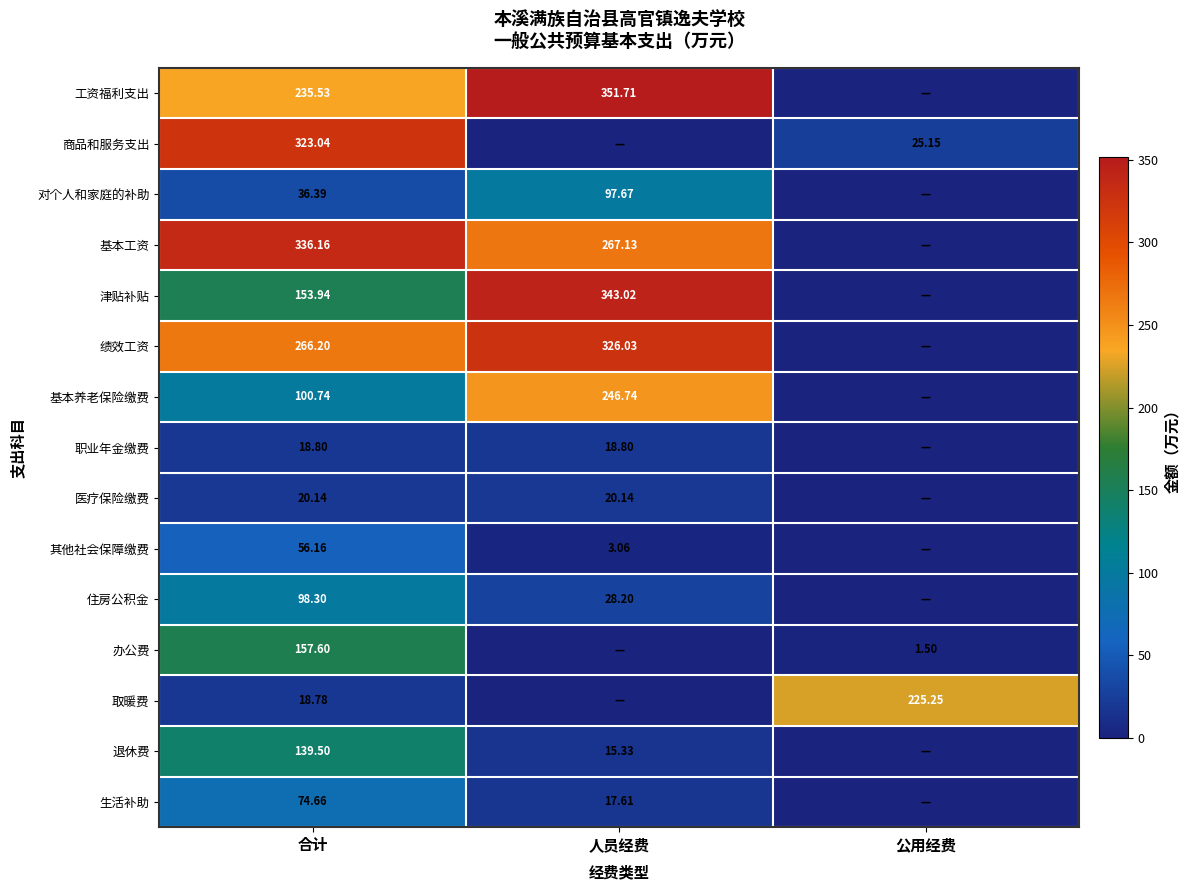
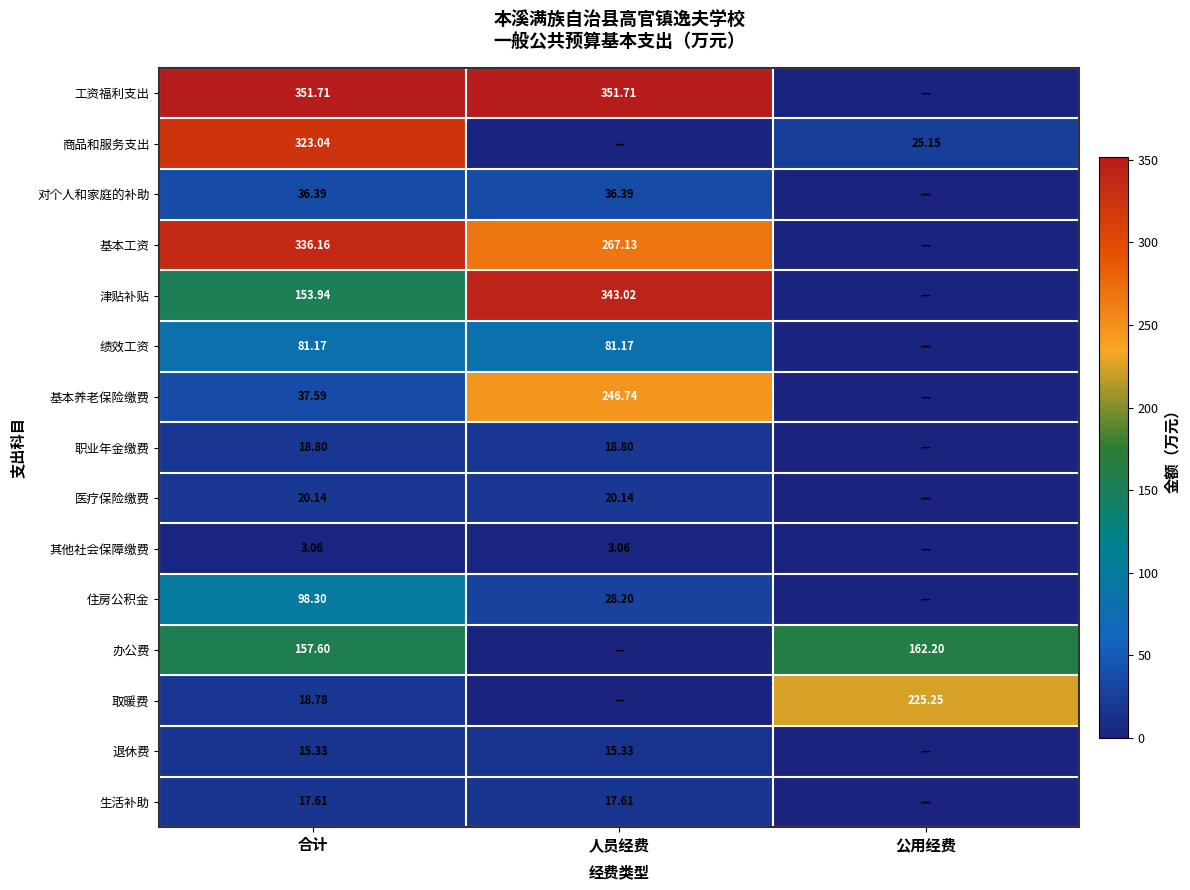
  {
    "工资福利支出": {
-     "合计": 235.53,
+     "合计": 351.71,
      "人员经费": 351.71
    },
    "商品和服务支出": {
      "合计": 323.04,
      "公用经费": 25.15
    },
    "对个人和家庭的补助": {
      "合计": 36.39,
-     "人员经费": 97.67
+     "人员经费": 36.39
    },
    "基本工资": {
      "合计": 336.16,
      "人员经费": 267.13
    },
    "津贴补贴": {
      "合计": 153.94,
      "人员经费": 343.02
    },
    "绩效工资": {
-     "合计": 266.20,
-     "人员经费": 326.03
+     "合计": 81.17,
+     "人员经费": 81.17
    },
    "基本养老保险缴费": {
-     "合计": 100.74,
+     "合计": 37.59,
      "人员经费": 246.74
    },
    "职业年金缴费": {
      "合计": 18.80,
      "人员经费": 18.80
    },
    "医疗保险缴费": {
      "合计": 20.14,
      "人员经费": 20.14
    },
    "其他社会保障缴费": {
-     "合计": 56.16,
+     "合计": 3.06,
      "人员经费": 3.06
    },
    "住房公积金": {
      "合计": 98.30,
      "人员经费": 28.20
    },
    "办公费": {
      "合计": 157.60,
-     "公用经费": 1.50
+     "公用经费": 162.20
    },
    "取暖费": {
      "合计": 18.78,
      "公用经费": 225.25
    },
    "退休费": {
-     "合计": 139.50,
+     "合计": 15.33,
      "人员经费": 15.33
    },
    "生活补助": {
-     "合计": 74.66,
+     "合计": 17.61,
      "人员经费": 17.61
    }
  }
